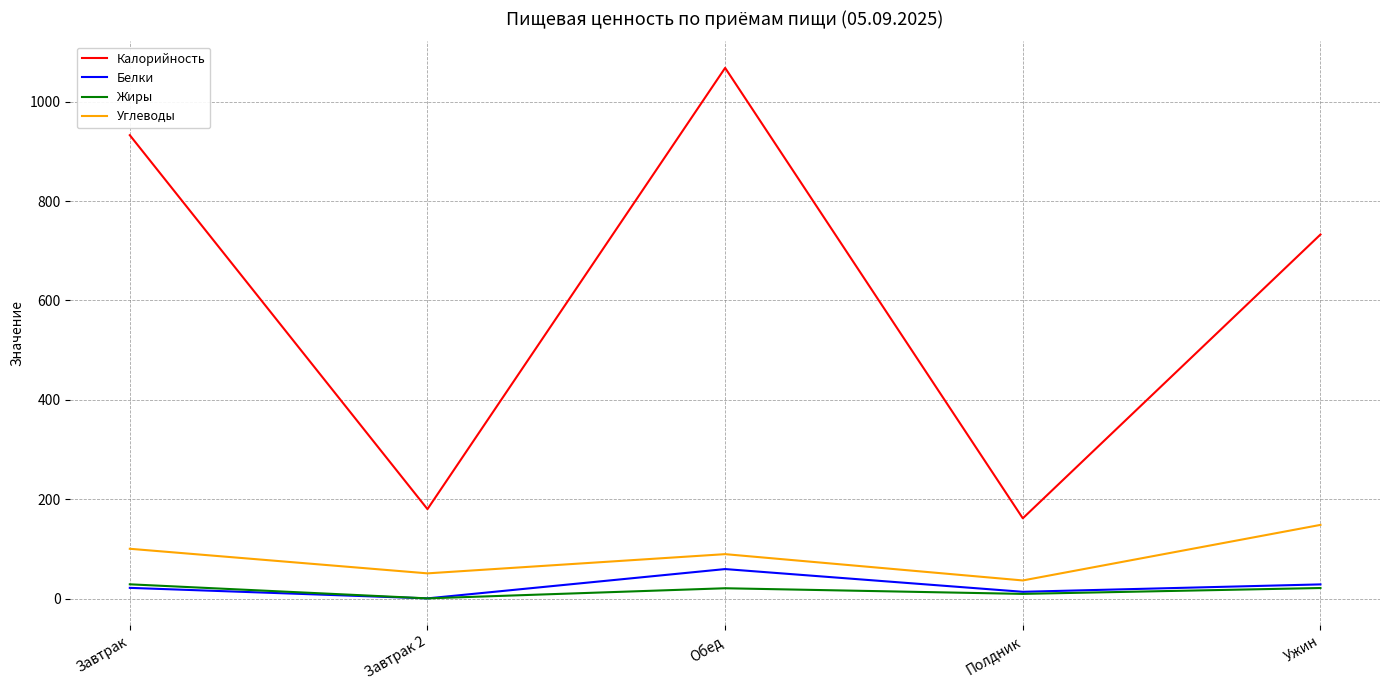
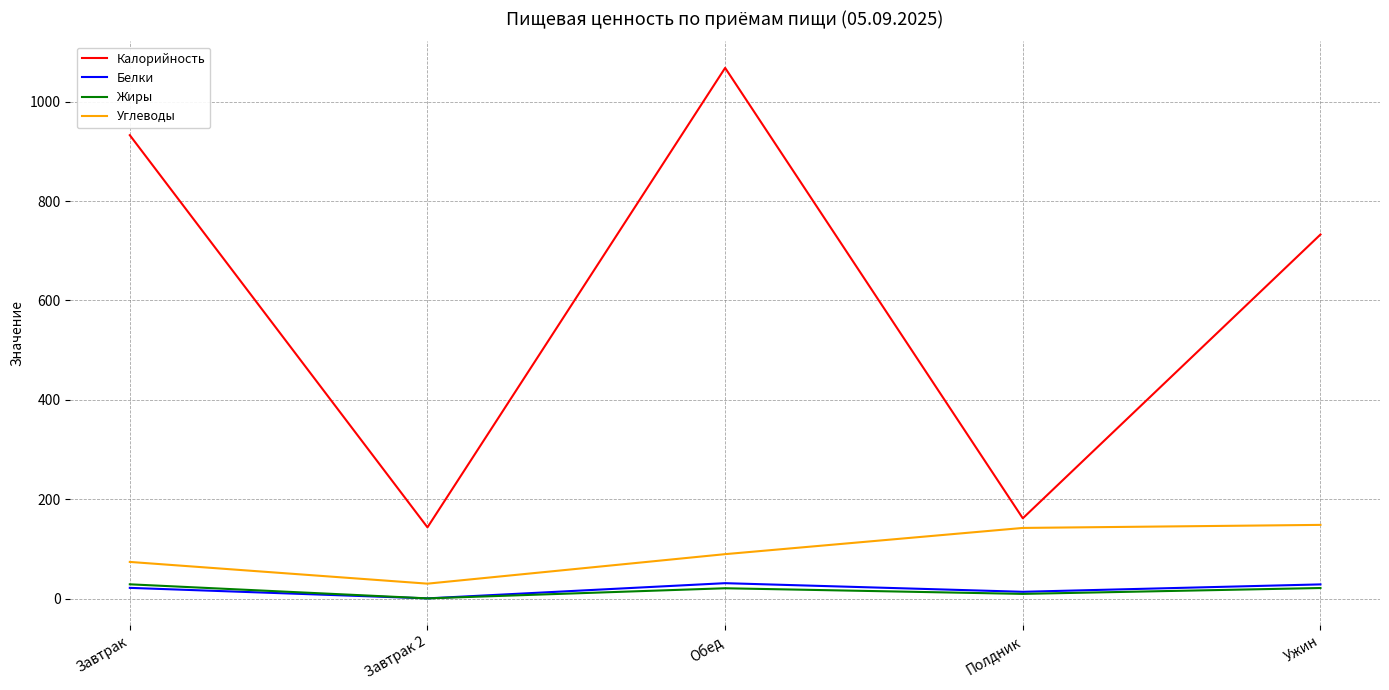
  {
    "Калорийность": {
      "Завтрак": 930,
-     "Завтрак 2": 180,
+     "Завтрак 2": 140,
      "Обед": 1070,
      "Полдник": 160,
      "Ужин": 730
    },
    "Белки": {
      "Завтрак": 20,
-     "Обед": 60,
+     "Обед": 30,
      "Ужин": 30
    },
    "Жиры": {
      "Завтрак": 30,
      "Обед": 20,
      "Ужин": 20
    },
    "Углеводы": {
-     "Завтрак": 100,
-     "Завтрак 2": 50,
+     "Завтрак": 70,
+     "Завтрак 2": 30,
      "Обед": 90,
-     "Полдник": 40,
+     "Полдник": 140,
      "Ужин": 150
    }
  }
